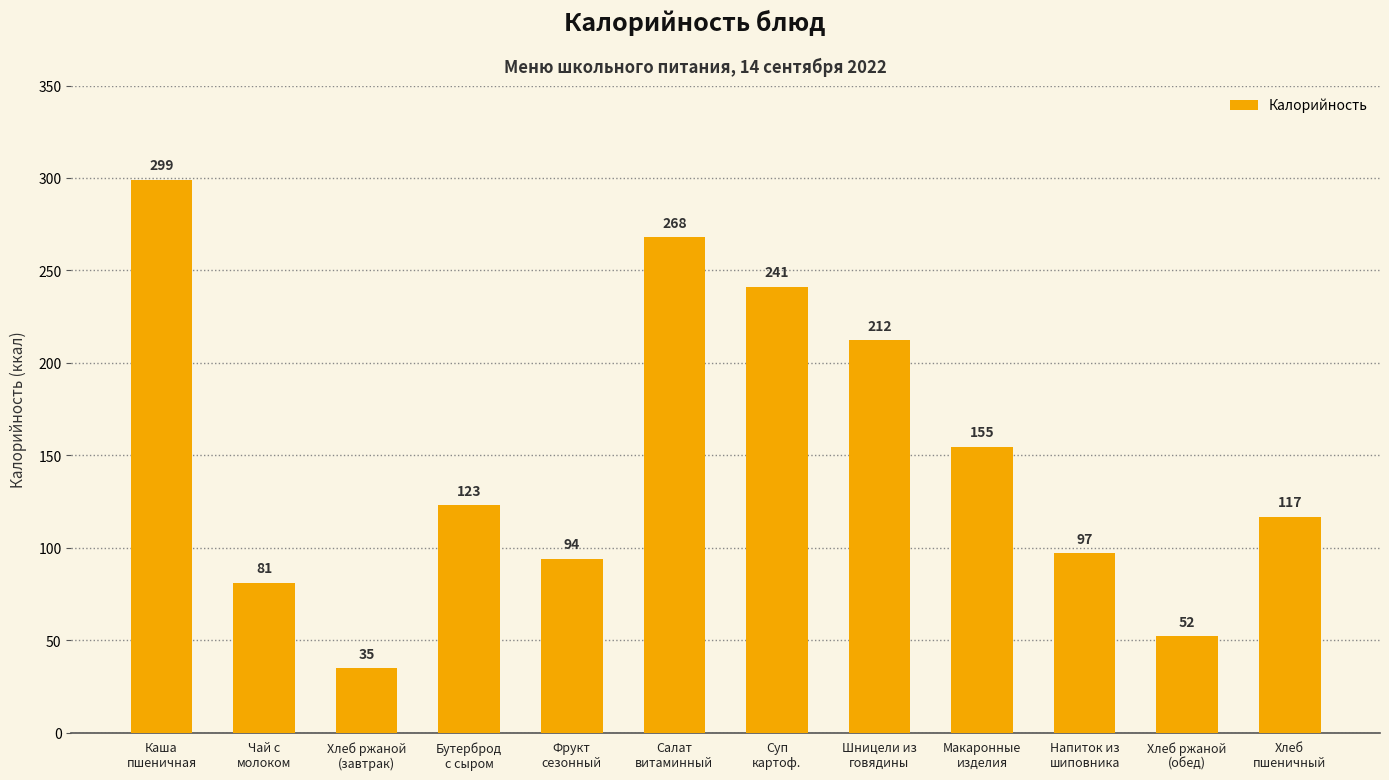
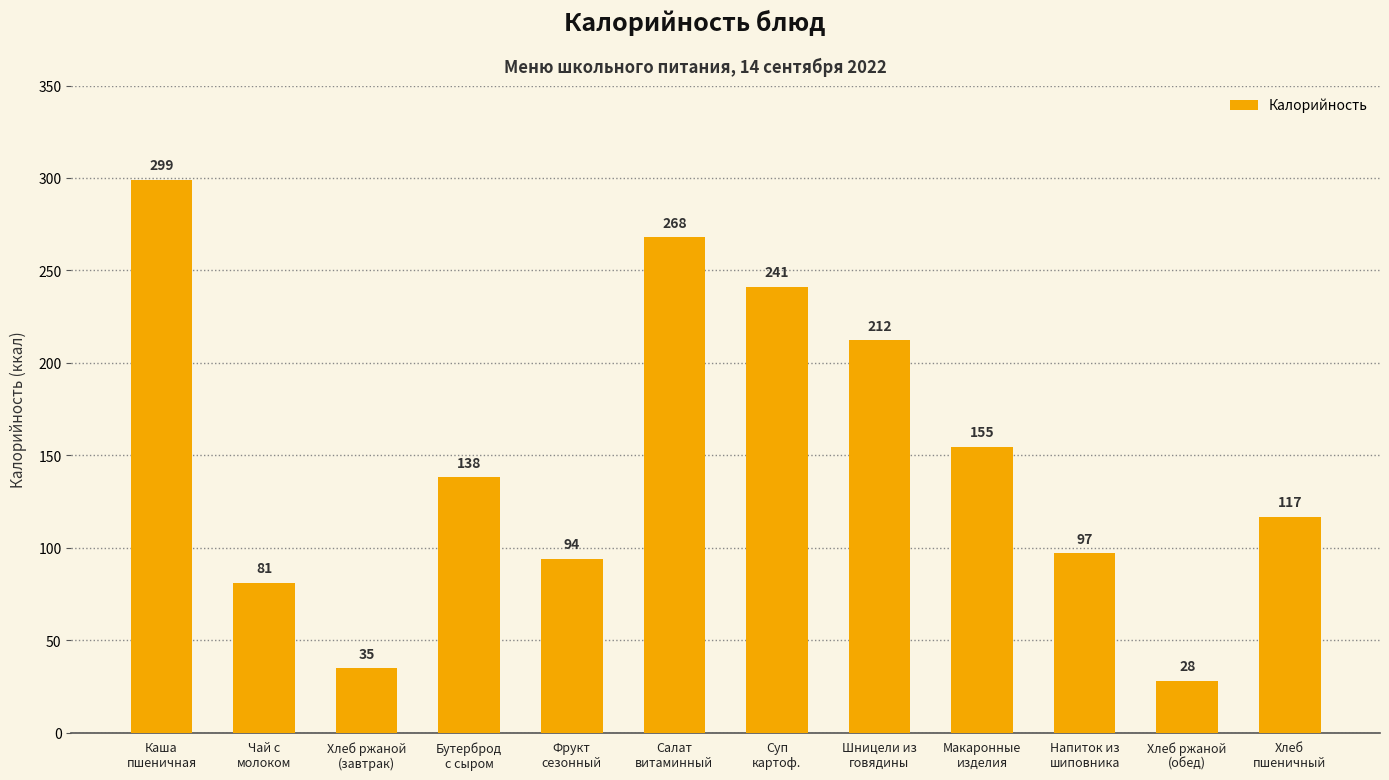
  {
    "Каша пшеничная": 299,
    "Чай с молоком": 81,
    "Хлеб ржаной (завтрак)": 35,
-   "Бутерброд с сыром": 123,
+   "Бутерброд с сыром": 138,
    "Фрукт сезонный": 94,
    "Салат витаминный": 268,
    "Суп картоф.": 241,
    "Шницели из говядины": 212,
    "Макаронные изделия": 155,
    "Напиток из шиповника": 97,
-   "Хлеб ржаной (обед)": 52,
+   "Хлеб ржаной (обед)": 28,
    "Хлеб пшеничный": 117
  }
